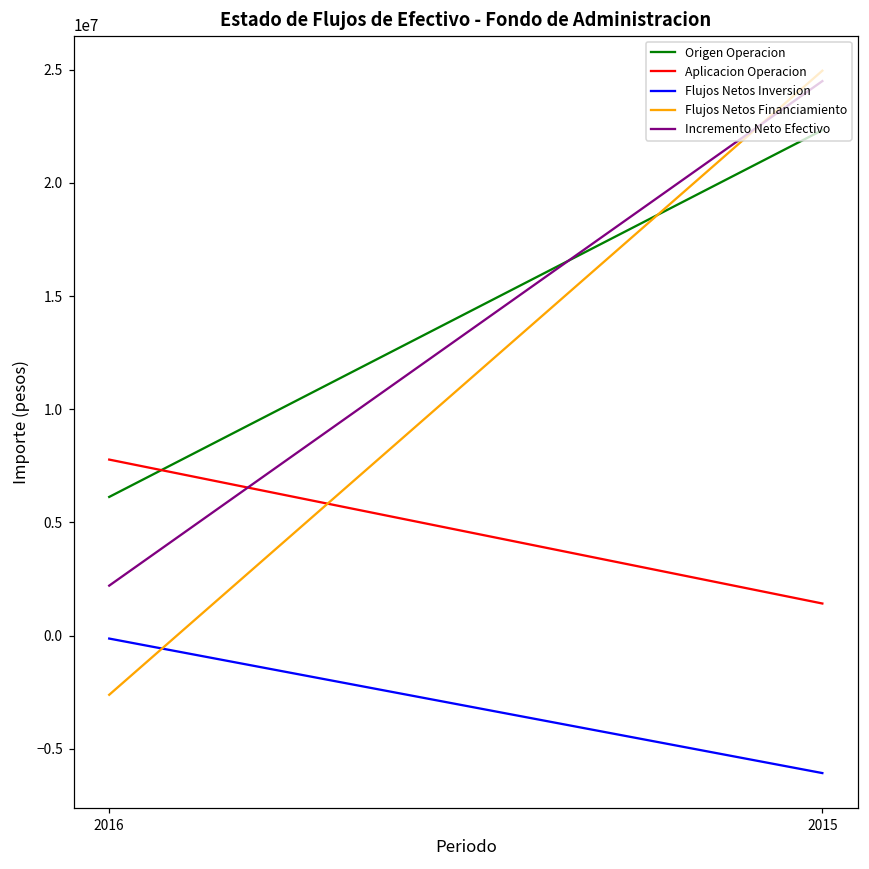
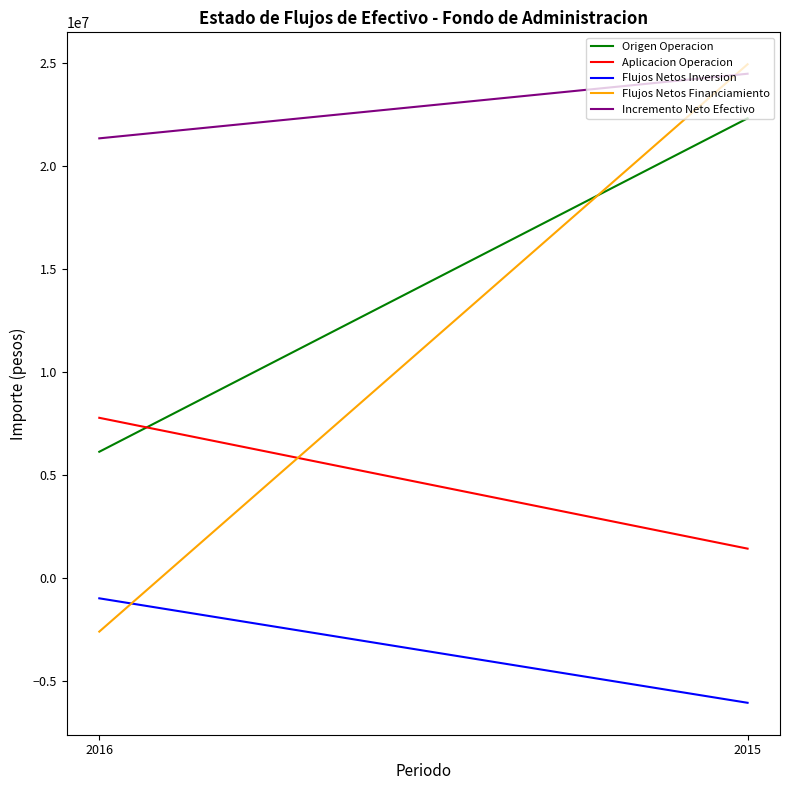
  {
    "Origen Operacion": {
      "2016": 6100000
    },
    "Aplicacion Operacion": {
      "2016": 7800000,
      "2015": 1400000
    },
    "Flujos Netos Inversion": {
-     "2016": -100000,
+     "2016": -1000000,
      "2015": -6100000
    },
    "Flujos Netos Financiamiento": {
      "2016": -2600000
    },
    "Incremento Neto Efectivo": {
-     "2016": 2200000
+     "2016": 21400000
    }
  }
